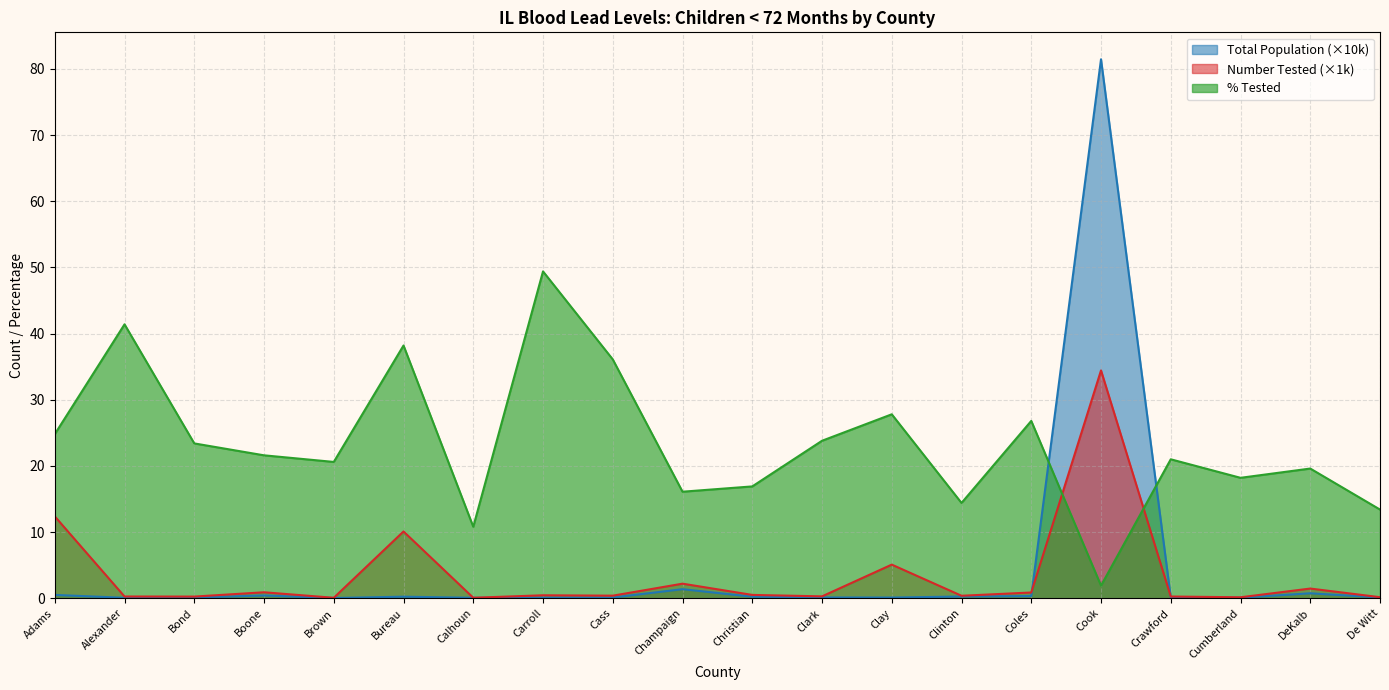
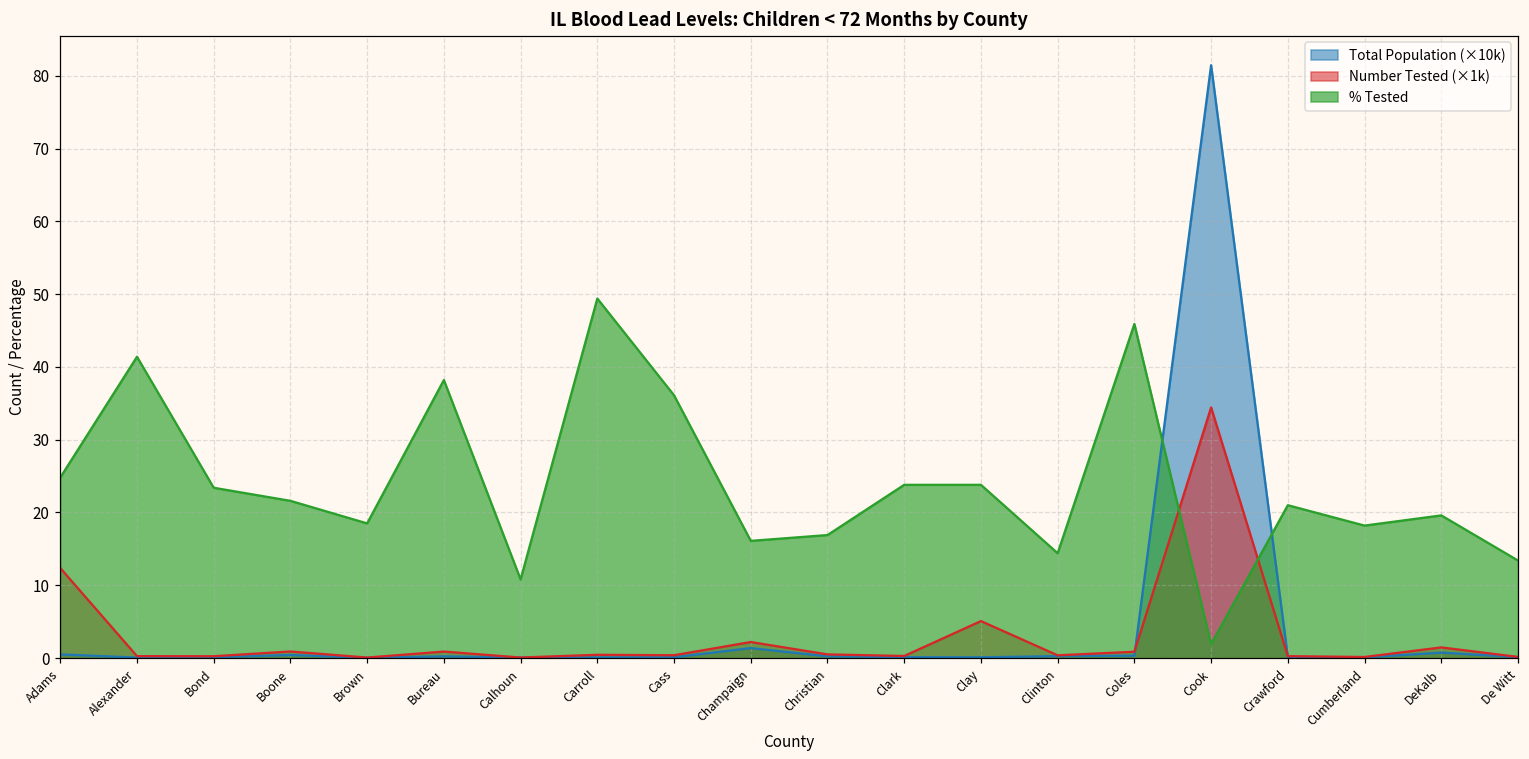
  {
    "Total Population (×10k)": {
      "Adams": 1,
      "Boone": 0,
      "Bureau": 0,
      "Champaign": 1,
      "Clay": 0,
      "Coles": 0,
      "Cook": 81,
      "DeKalb": 1
    },
    "Number Tested (×1k)": {
      "Adams": 12,
      "Boone": 1,
-     "Bureau": 10,
+     "Bureau": 1,
      "Champaign": 2,
      "Clay": 5,
      "Coles": 1,
      "Cook": 34,
      "DeKalb": 1
    },
    "% Tested": {
      "Adams": 25,
      "Alexander": 41,
      "Bond": 23,
      "Boone": 22,
-     "Brown": 21,
+     "Brown": 19,
      "Bureau": 38,
      "Calhoun": 11,
      "Carroll": 49,
      "Cass": 36,
      "Champaign": 16,
      "Christian": 17,
      "Clark": 24,
-     "Clay": 28,
+     "Clay": 24,
      "Clinton": 14,
-     "Coles": 27,
+     "Coles": 46,
      "Cook": 2,
      "Crawford": 21,
      "Cumberland": 18,
      "DeKalb": 20,
      "De Witt": 13
    }
  }
